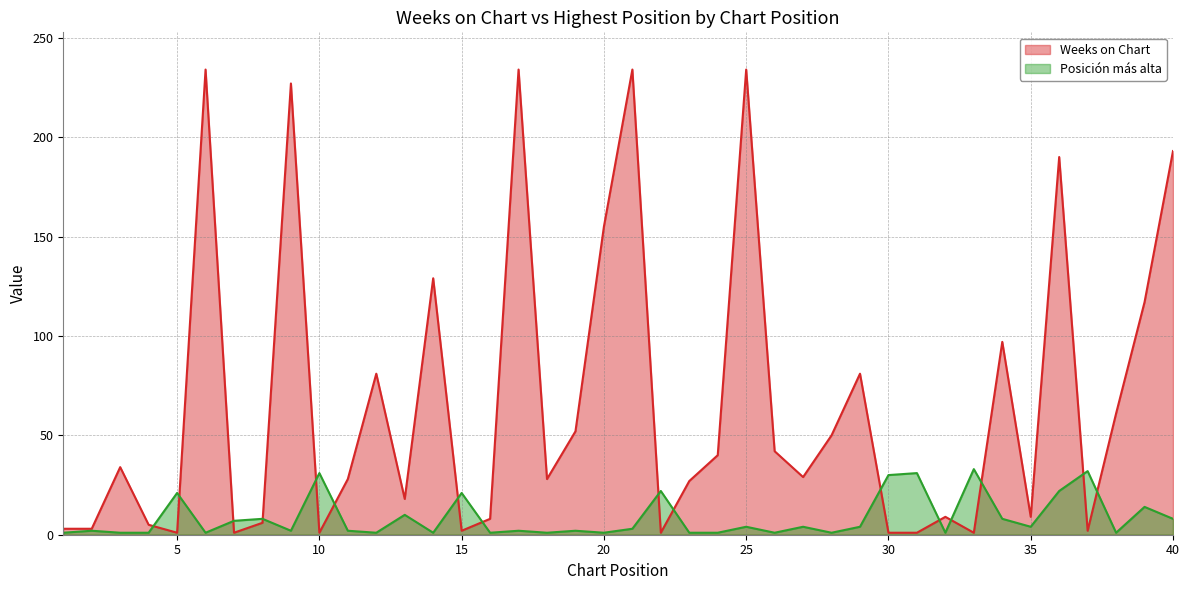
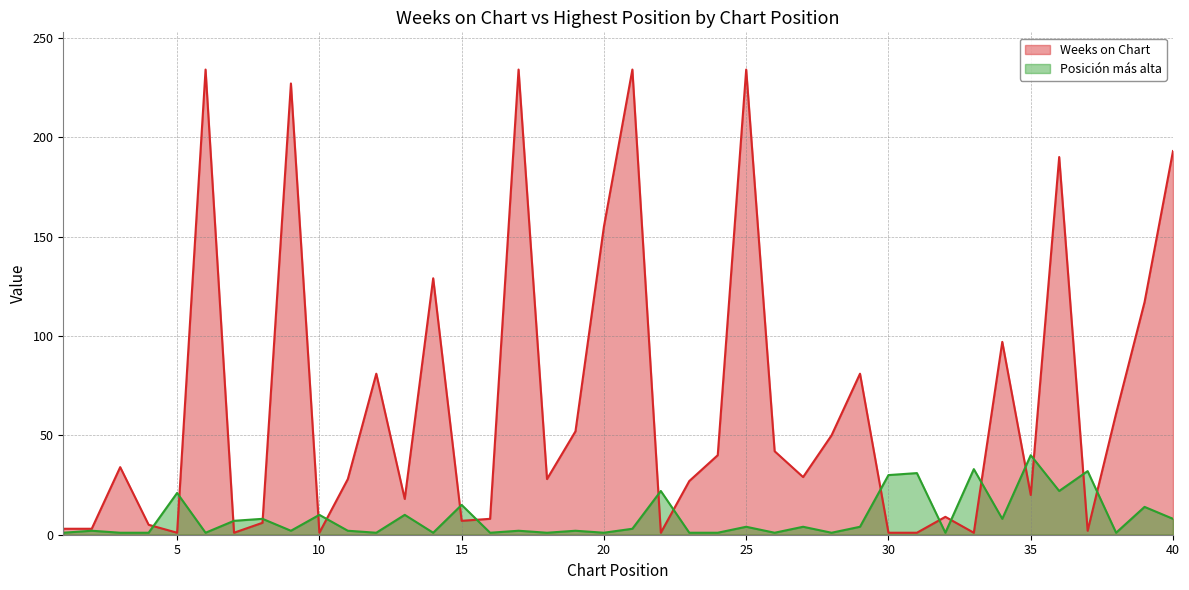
  {
    "Weeks on Chart": {
      "5": 1,
      "10": 1,
-     "15": 2,
+     "15": 7,
      "20": 155,
      "25": 234,
      "30": 1,
-     "35": 9,
+     "35": 20,
      "40": 193
    },
    "Posición más alta": {
      "5": 21,
-     "10": 31,
-     "15": 21,
+     "10": 10,
+     "15": 15,
      "20": 1,
      "25": 4,
      "30": 30,
-     "35": 4,
+     "35": 40,
      "40": 8
    }
  }
